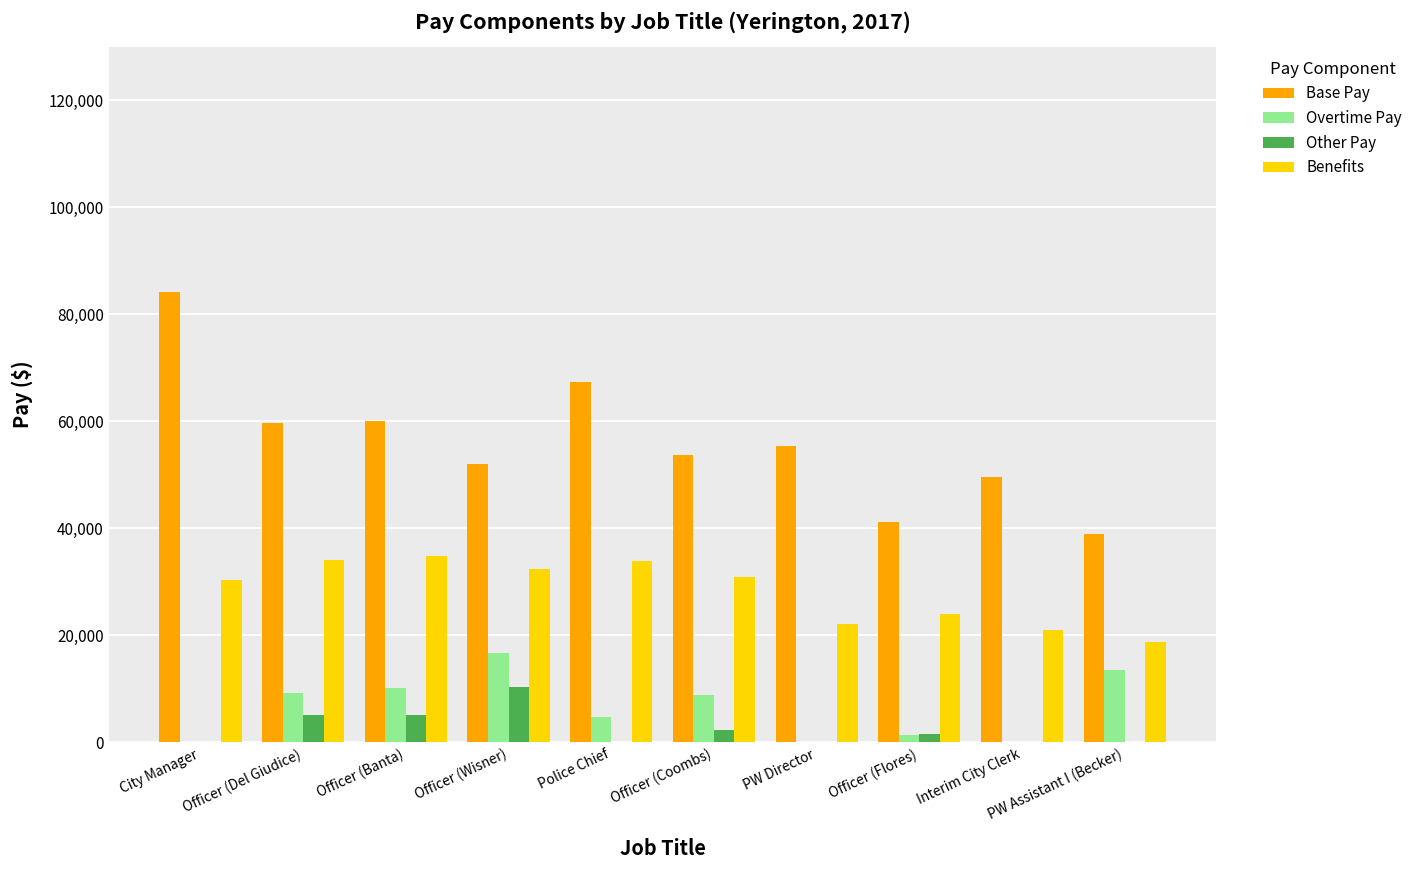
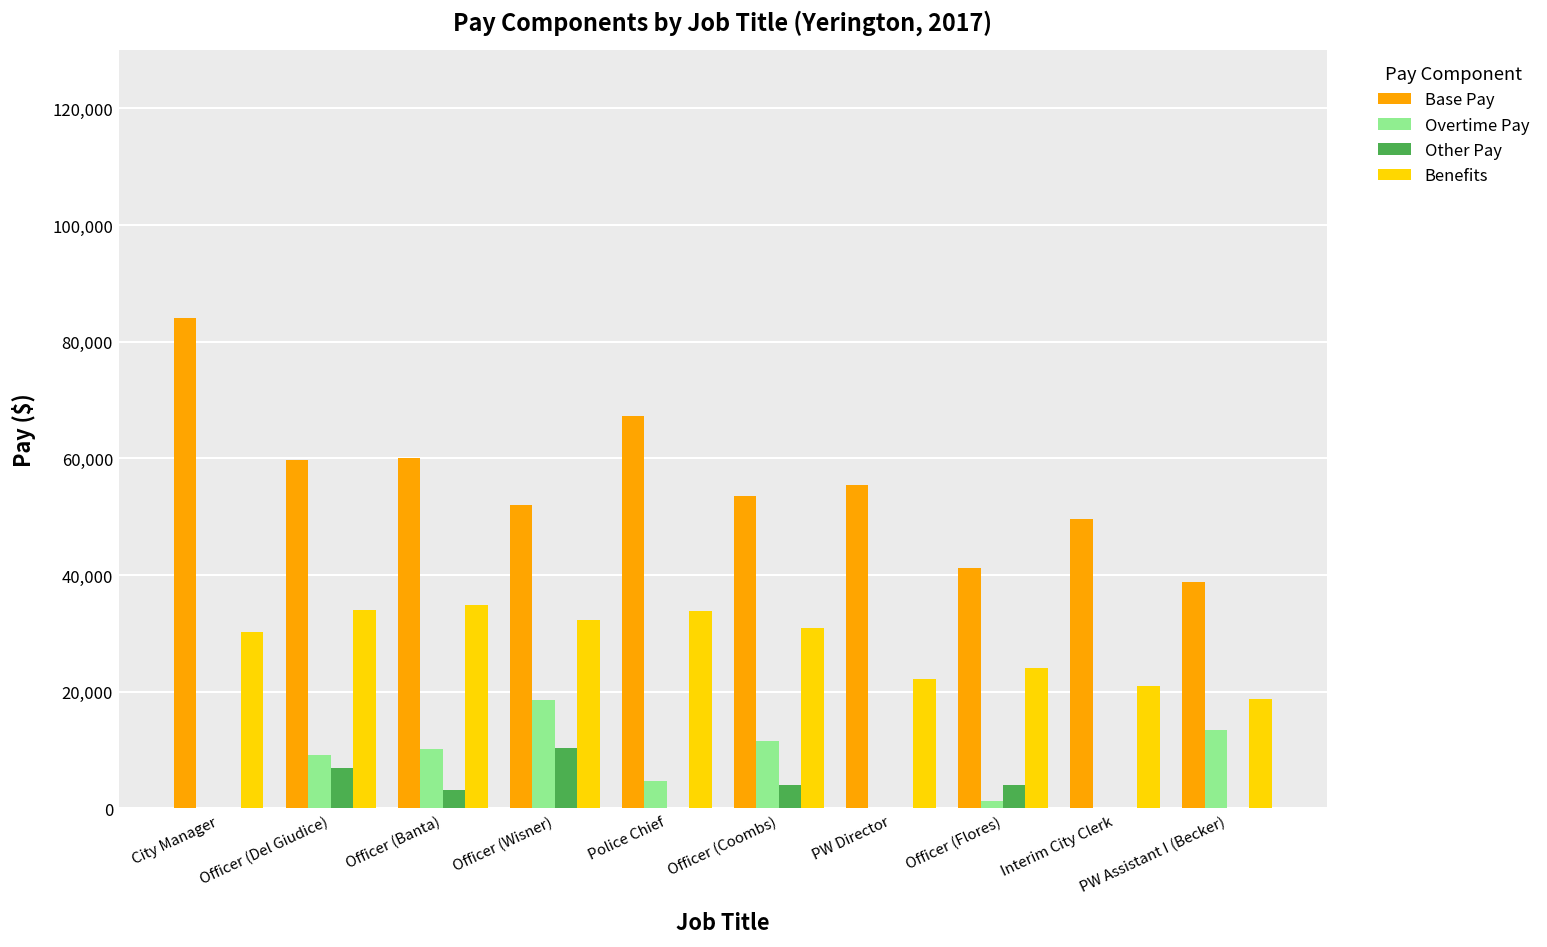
  {
    "Overtime Pay": {
      "City Manager": "0",
      "Officer (Del Giudice)": "9,000",
      "Officer (Banta)": "10,000",
-     "Officer (Wisner)": "17,000",
+     "Officer (Wisner)": "19,000",
      "Police Chief": "5,000",
-     "Officer (Coombs)": "9,000",
+     "Officer (Coombs)": "12,000",
      "PW Director": "0",
      "Officer (Flores)": "1,000",
      "Interim City Clerk": "0",
      "PW Assistant I (Becker)": "14,000"
    },
    "Other Pay": {
      "City Manager": "0",
-     "Officer (Del Giudice)": "5,000",
-     "Officer (Banta)": "5,000",
+     "Officer (Del Giudice)": "7,000",
+     "Officer (Banta)": "3,000",
      "Officer (Wisner)": "10,000",
      "Police Chief": "0",
-     "Officer (Coombs)": "2,000",
+     "Officer (Coombs)": "4,000",
      "PW Director": "0",
-     "Officer (Flores)": "2,000",
+     "Officer (Flores)": "4,000",
      "Interim City Clerk": "0",
      "PW Assistant I (Becker)": "0"
    }
  }
